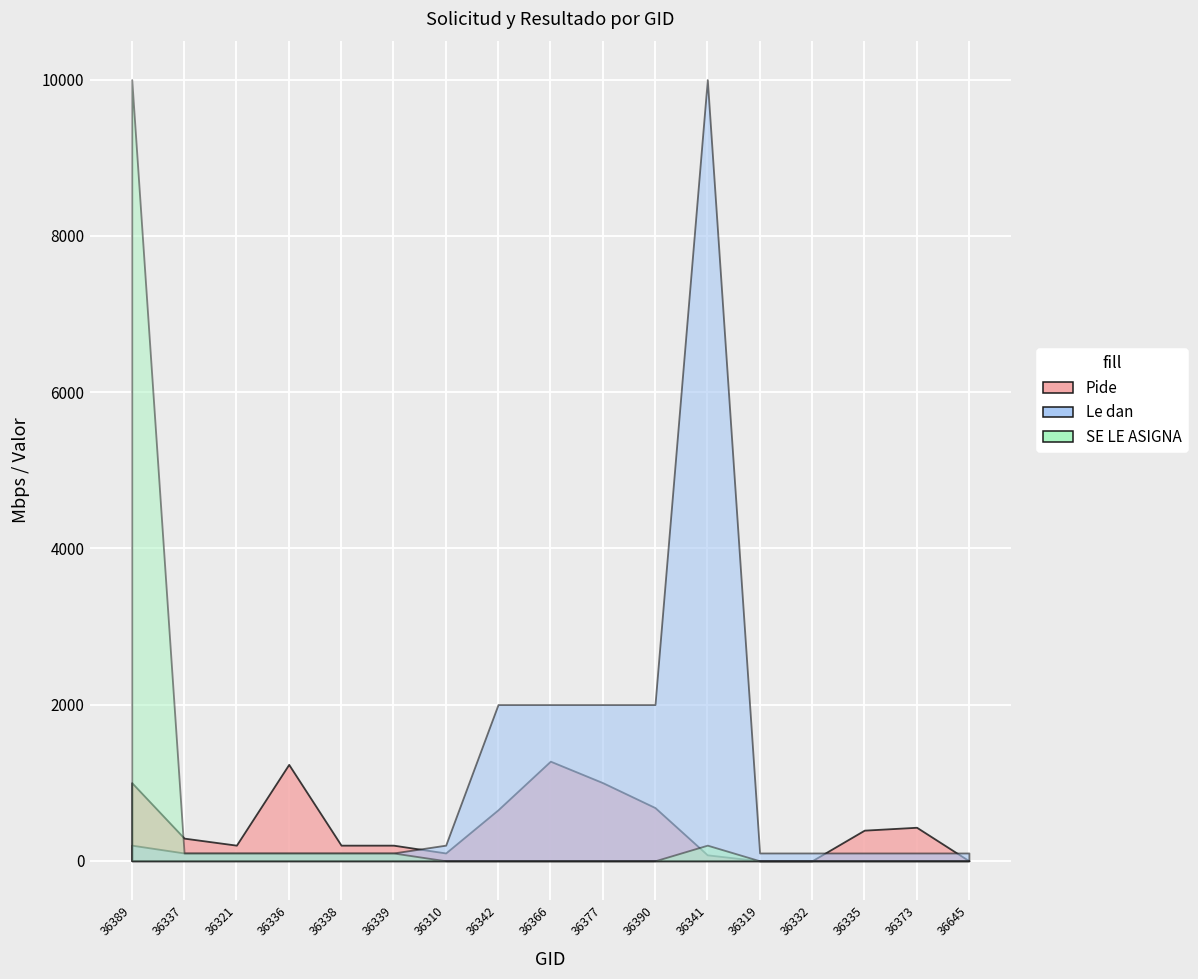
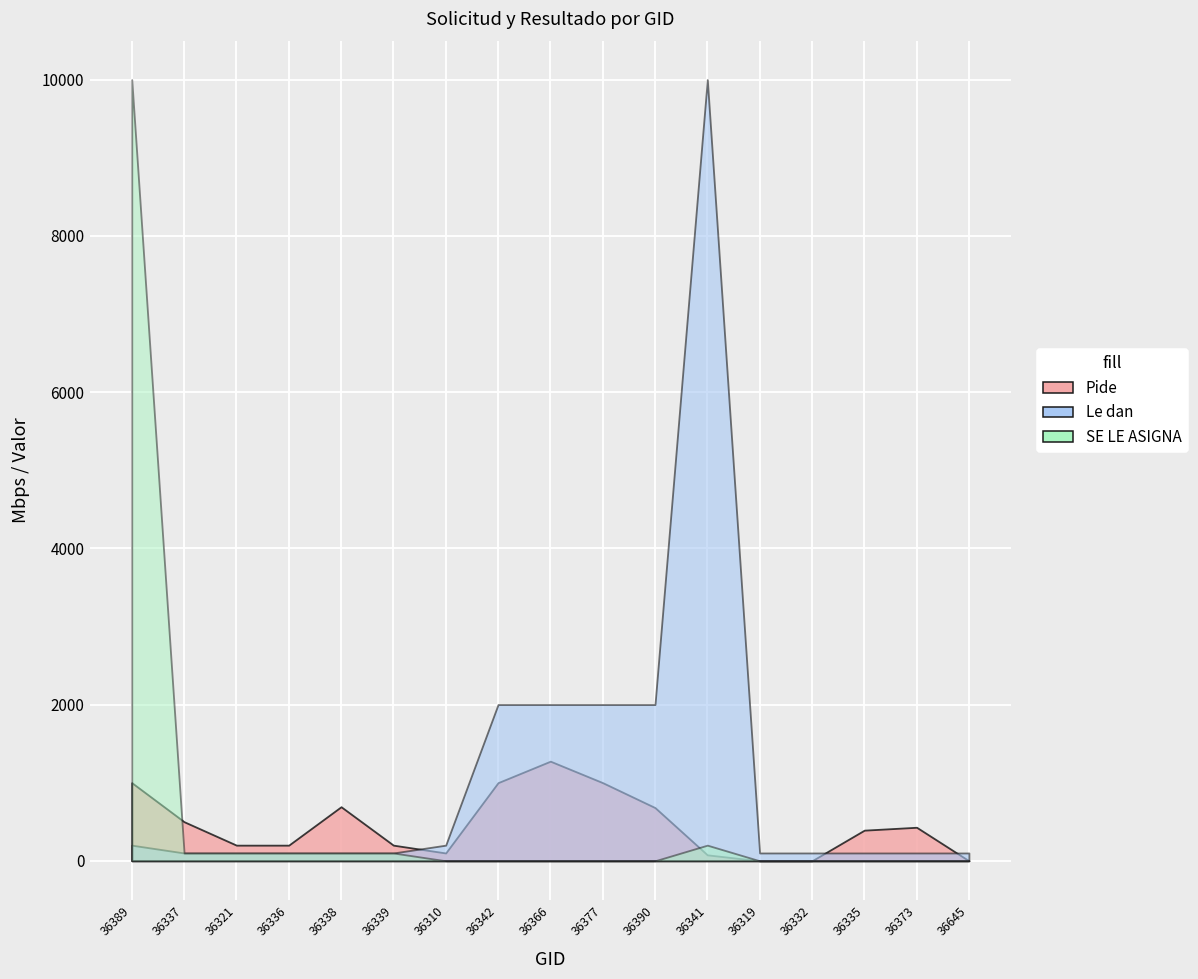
  {
    "Pide": {
      "36389": 1000,
-     "36337": 300,
+     "36337": 500,
      "36321": 200,
-     "36336": 1200,
-     "36338": 200,
+     "36336": 200,
+     "36338": 700,
      "36339": 200,
      "36310": 100,
-     "36342": 700,
+     "36342": 1000,
      "36366": 1300,
      "36377": 1000,
      "36390": 700,
      "36341": 100,
      "36335": 400,
      "36373": 400
    }
  }
